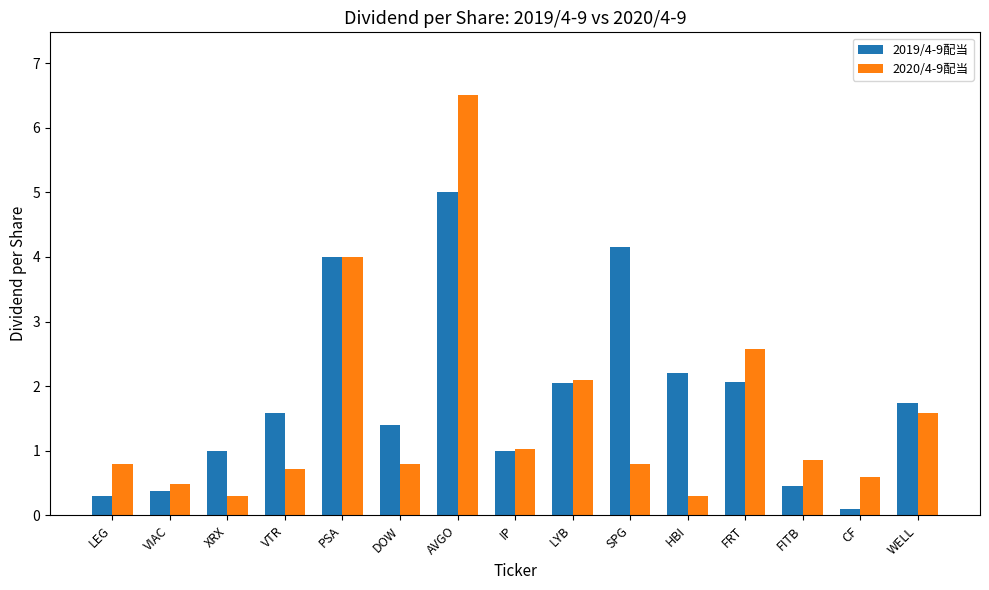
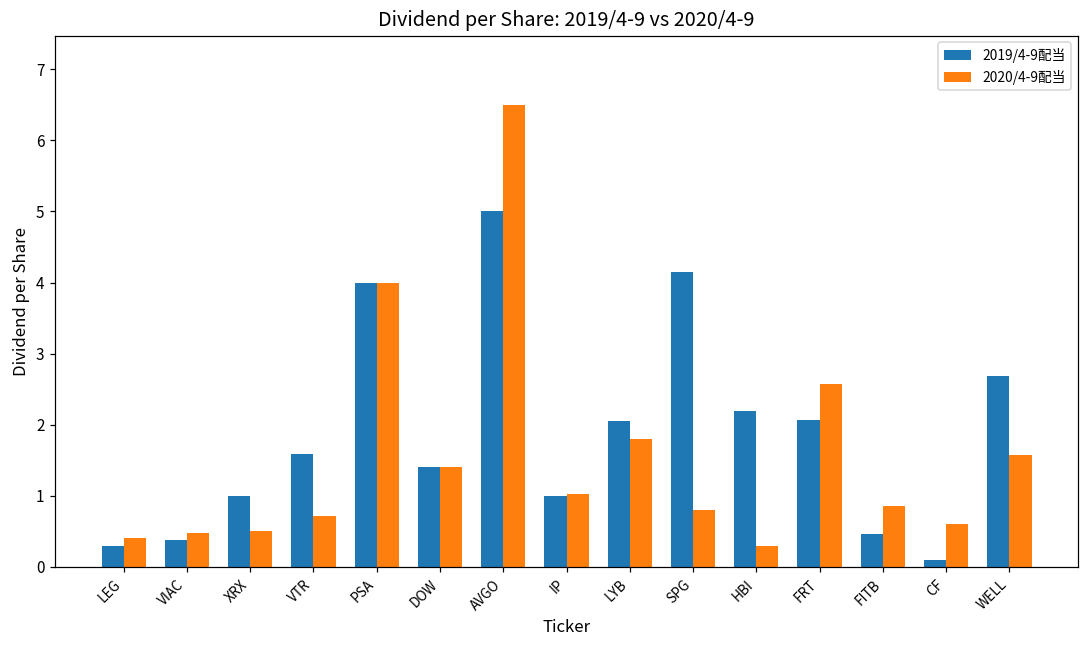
  {
    "2019/4-9配当": {
      "LEG": 0.3,
      "VIAC": 0.4,
      "XRX": 1.0,
      "VTR": 1.6,
      "PSA": 4.0,
      "DOW": 1.4,
      "AVGO": 5.0,
      "IP": 1.0,
      "LYB": 2.1,
      "SPG": 4.2,
      "HBI": 2.2,
      "FRT": 2.1,
      "FITB": 0.5,
      "CF": 0.1,
-     "WELL": 1.7
+     "WELL": 2.7
    },
    "2020/4-9配当": {
-     "LEG": 0.8,
+     "LEG": 0.4,
      "VIAC": 0.5,
-     "XRX": 0.3,
+     "XRX": 0.5,
      "VTR": 0.7,
      "PSA": 4.0,
-     "DOW": 0.8,
+     "DOW": 1.4,
      "AVGO": 6.5,
      "IP": 1.0,
-     "LYB": 2.1,
+     "LYB": 1.8,
      "SPG": 0.8,
      "HBI": 0.3,
      "FRT": 2.6,
      "FITB": 0.9,
      "CF": 0.6,
      "WELL": 1.6
    }
  }
